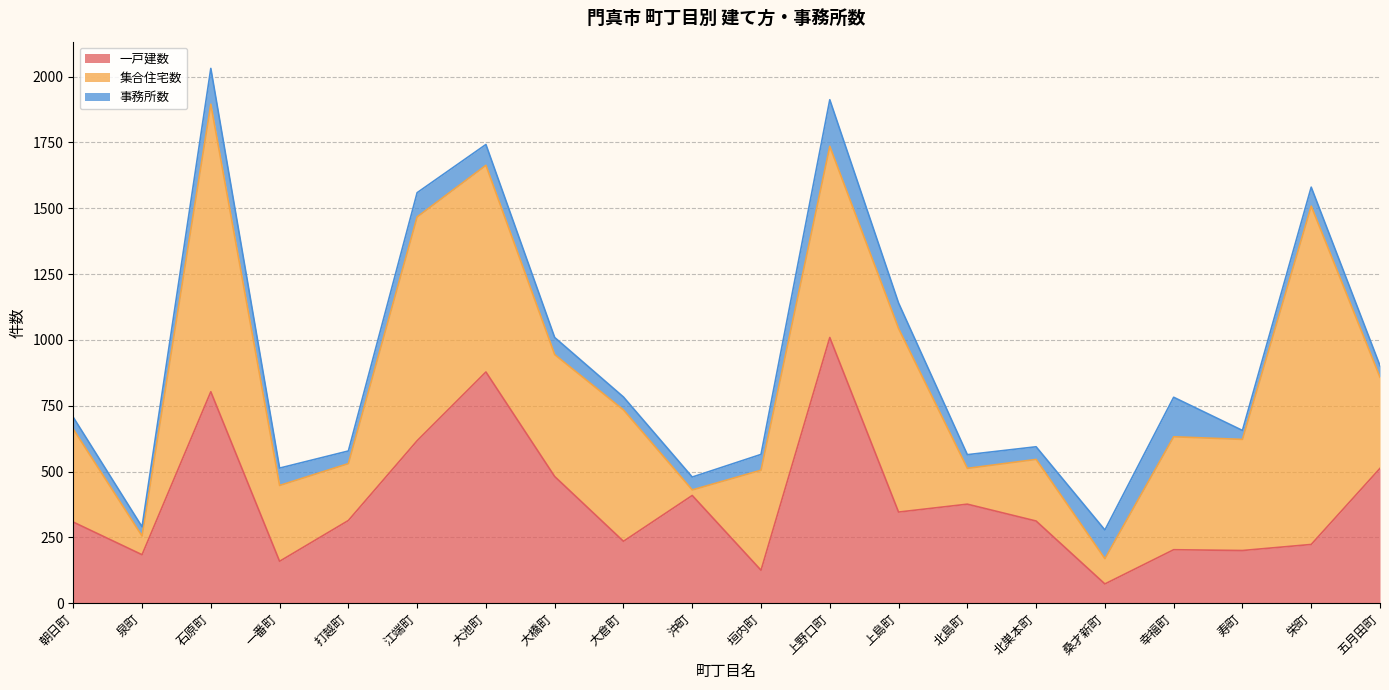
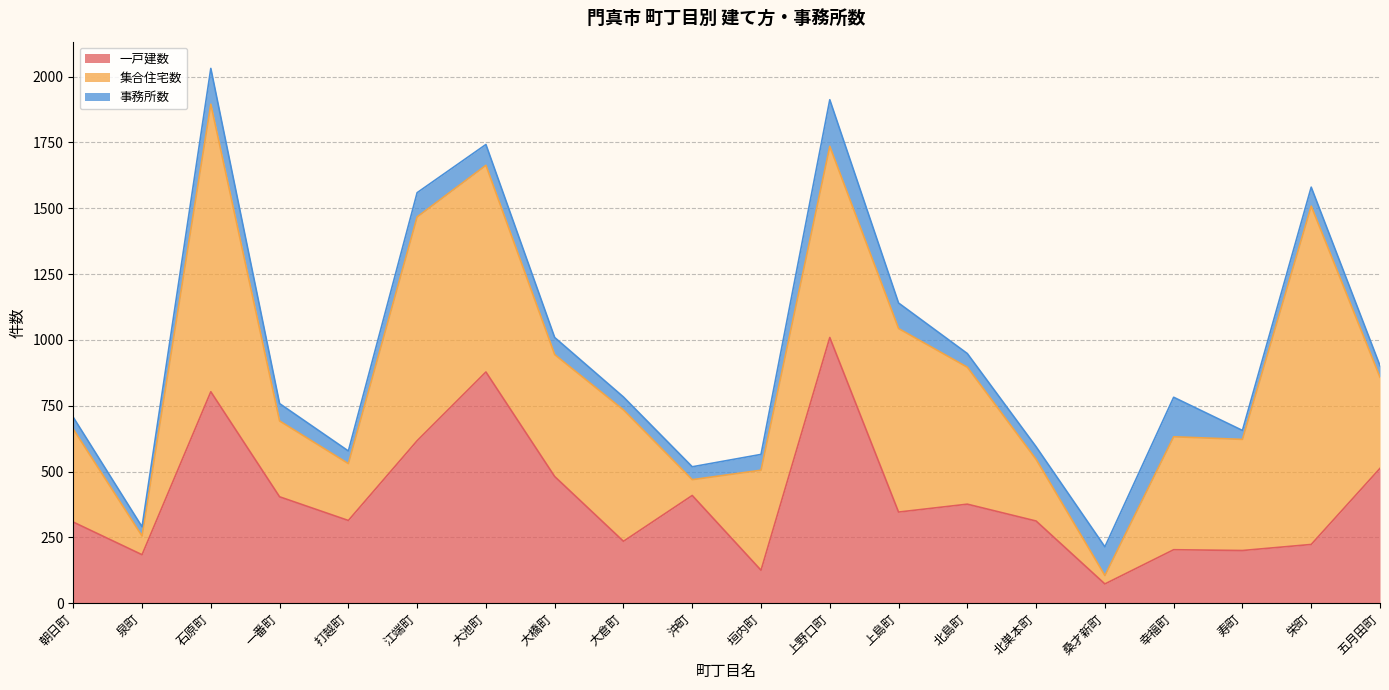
  {
    "一戸建数": {
      "朝日町": 310,
      "泉町": 180,
      "石原町": 800,
-     "一番町": 160,
+     "一番町": 400,
      "打越町": 310,
      "江端町": 620,
      "大池町": 880,
      "大橋町": 480,
      "大倉町": 240,
      "沖町": 410,
      "垣内町": 130,
      "上野口町": 1010,
      "上島町": 350,
      "北島町": 380,
      "北巣本町": 310,
      "桑才新町": 70,
      "幸福町": 200,
      "寿町": 200,
      "栄町": 220,
      "五月田町": 510
    },
    "集合住宅数": {
      "朝日町": 350,
      "泉町": 70,
      "石原町": 1090,
      "一番町": 290,
      "打越町": 220,
      "江端町": 850,
      "大池町": 790,
      "大橋町": 460,
      "大倉町": 500,
-     "沖町": 20,
+     "沖町": 60,
      "垣内町": 380,
      "上野口町": 730,
      "上島町": 700,
-     "北島町": 140,
+     "北島町": 520,
      "北巣本町": 230,
-     "桑才新町": 100,
+     "桑才新町": 30,
      "幸福町": 430,
      "寿町": 420,
      "栄町": 1290,
      "五月田町": 350
    },
    "事務所数": {
      "朝日町": 50,
      "泉町": 40,
      "石原町": 140,
      "一番町": 70,
      "打越町": 50,
      "江端町": 90,
      "大池町": 80,
      "大橋町": 70,
      "大倉町": 50,
      "沖町": 50,
      "垣内町": 60,
      "上野口町": 180,
      "上島町": 100,
      "北島町": 50,
      "北巣本町": 50,
      "桑才新町": 110,
      "幸福町": 150,
      "寿町": 30,
      "栄町": 70,
      "五月田町": 40
    }
  }
